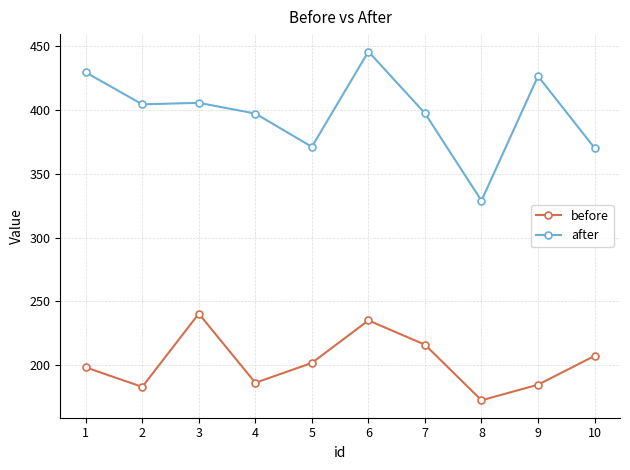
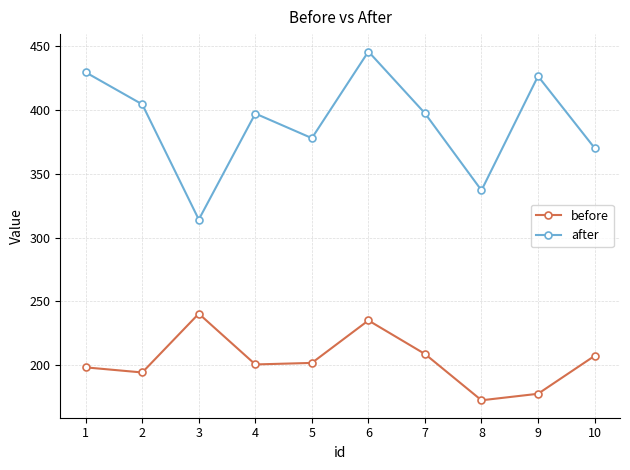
  {
    "before": {
      "1": 198,
-     "2": 183,
+     "2": 194,
      "3": 240,
-     "4": 186,
+     "4": 201,
      "5": 202,
      "6": 235,
-     "7": 216,
+     "7": 209,
      "8": 172,
-     "9": 185,
+     "9": 178,
      "10": 207
    },
    "after": {
      "1": 430,
      "2": 404,
-     "3": 406,
+     "3": 314,
      "4": 397,
-     "5": 371,
+     "5": 378,
      "6": 446,
      "7": 397,
-     "8": 329,
+     "8": 337,
      "9": 427,
      "10": 370
    }
  }
